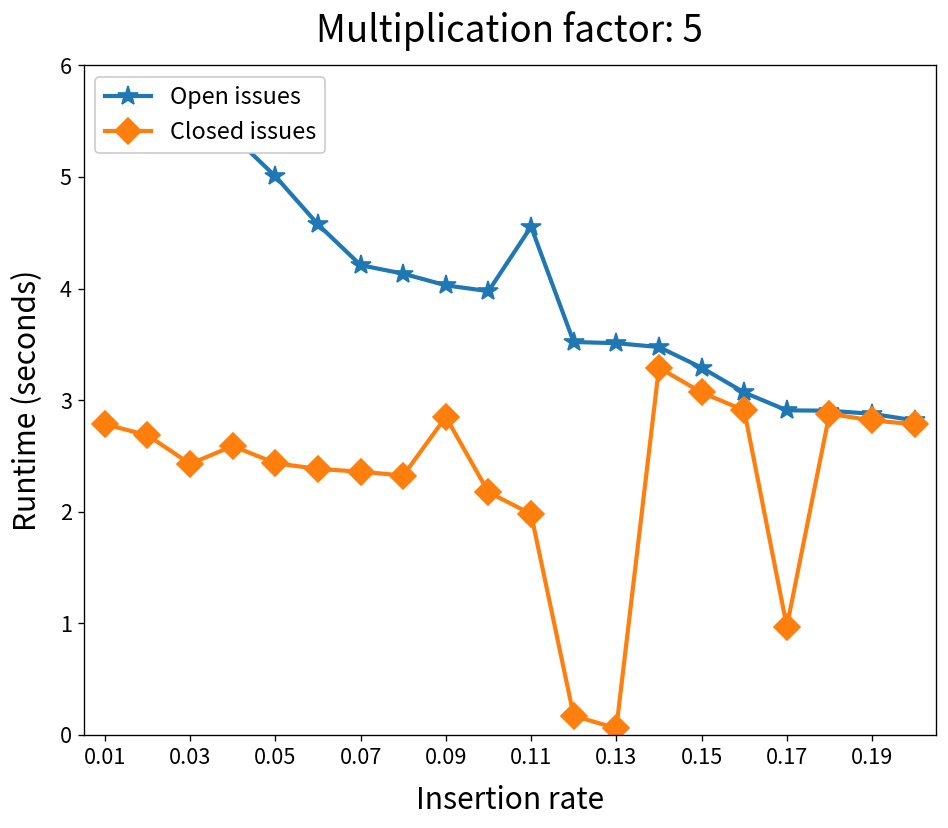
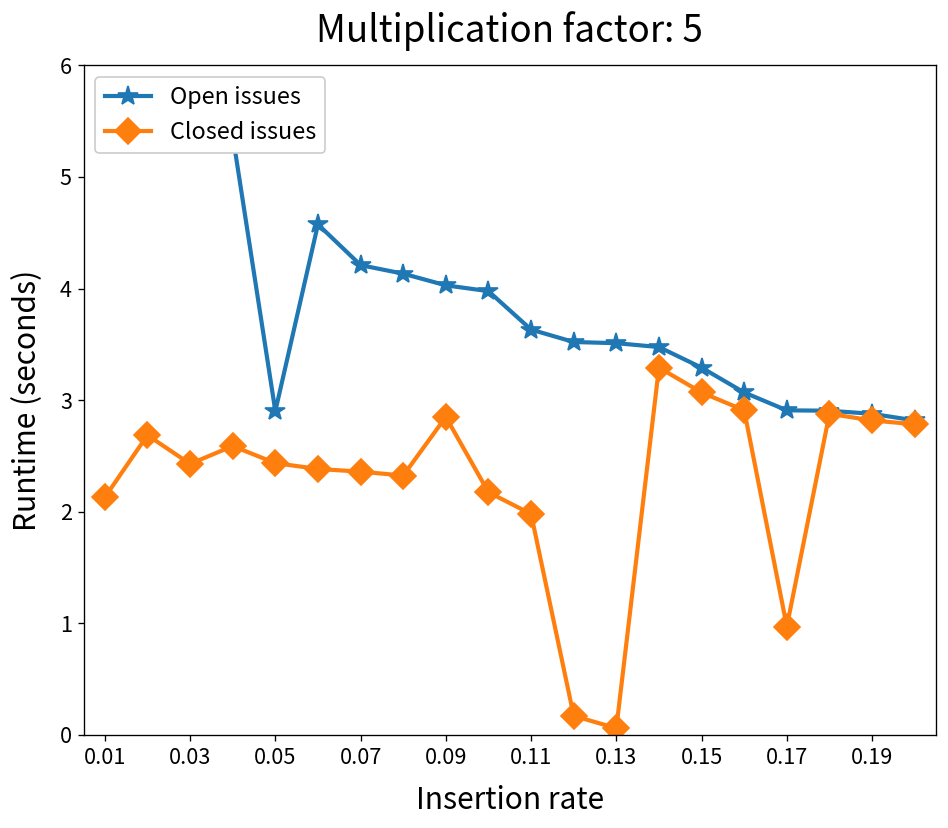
  {
    "Open issues": {
-     "0.05": 5.0,
+     "0.05": 2.9,
      "0.07": 4.2,
      "0.09": 4.0,
-     "0.11": 4.6,
+     "0.11": 3.6,
      "0.13": 3.5,
      "0.15": 3.3,
      "0.17": 2.9,
      "0.19": 2.9
    },
    "Closed issues": {
-     "0.01": 2.8,
+     "0.01": 2.1,
      "0.03": 2.4,
      "0.05": 2.4,
      "0.07": 2.4,
      "0.09": 2.8,
      "0.11": 2.0,
      "0.13": 0.1,
      "0.15": 3.1,
      "0.17": 1.0,
      "0.19": 2.8
    }
  }
